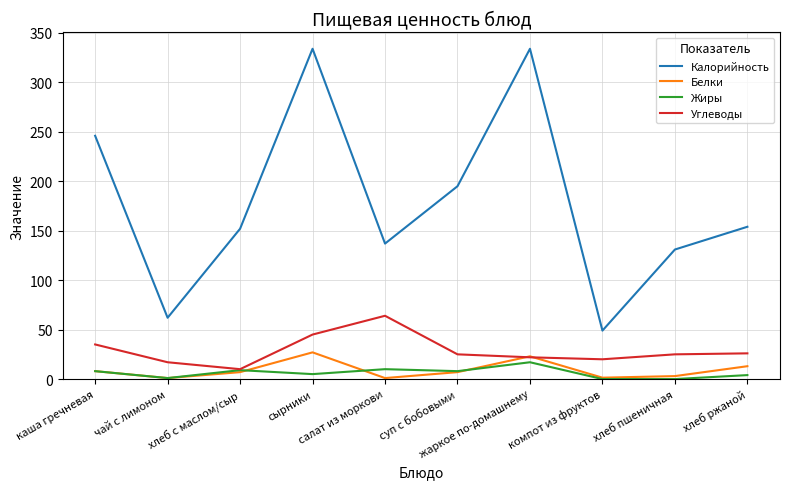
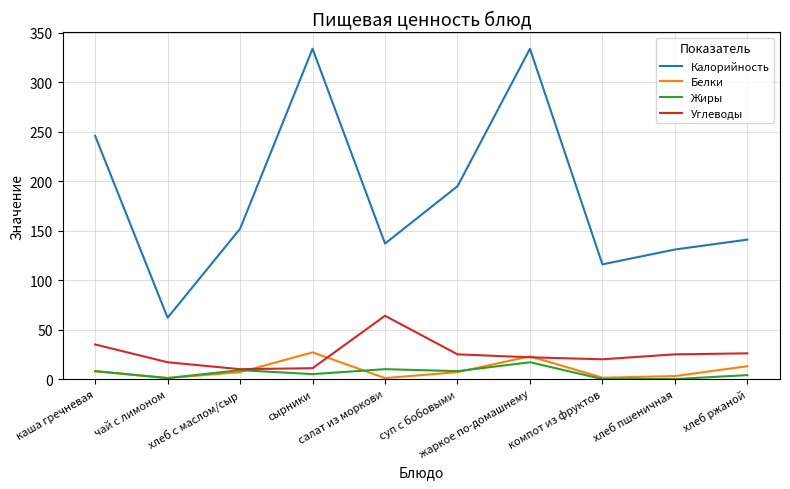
  {
    "Калорийность": {
      "каша гречневая": 250,
      "чай с лимоном": 60,
      "хлеб с маслом/сыр": 150,
      "сырники": 330,
      "салат из моркови": 140,
      "суп с бобовыми": 200,
      "жаркое по-домашнему": 330,
-     "компот из фруктов": 50,
+     "компот из фруктов": 120,
      "хлеб пшеничная": 130,
-     "хлеб ржаной": 150
+     "хлеб ржаной": 140
    },
    "Белки": {
      "сырники": 30,
      "салат из моркови": 0,
      "хлеб пшеничная": 0,
      "хлеб ржаной": 10
    },
    "Жиры": {
      "сырники": 10,
      "салат из моркови": 10,
      "жаркое по-домашнему": 20,
      "хлеб пшеничная": 0,
      "хлеб ржаной": 0
    },
    "Углеводы": {
      "каша гречневая": 40,
      "чай с лимоном": 20,
-     "сырники": 50,
+     "сырники": 10,
      "салат из моркови": 60,
      "суп с бобовыми": 30,
      "компот из фруктов": 20,
      "хлеб пшеничная": 30,
      "хлеб ржаной": 30
    }
  }
